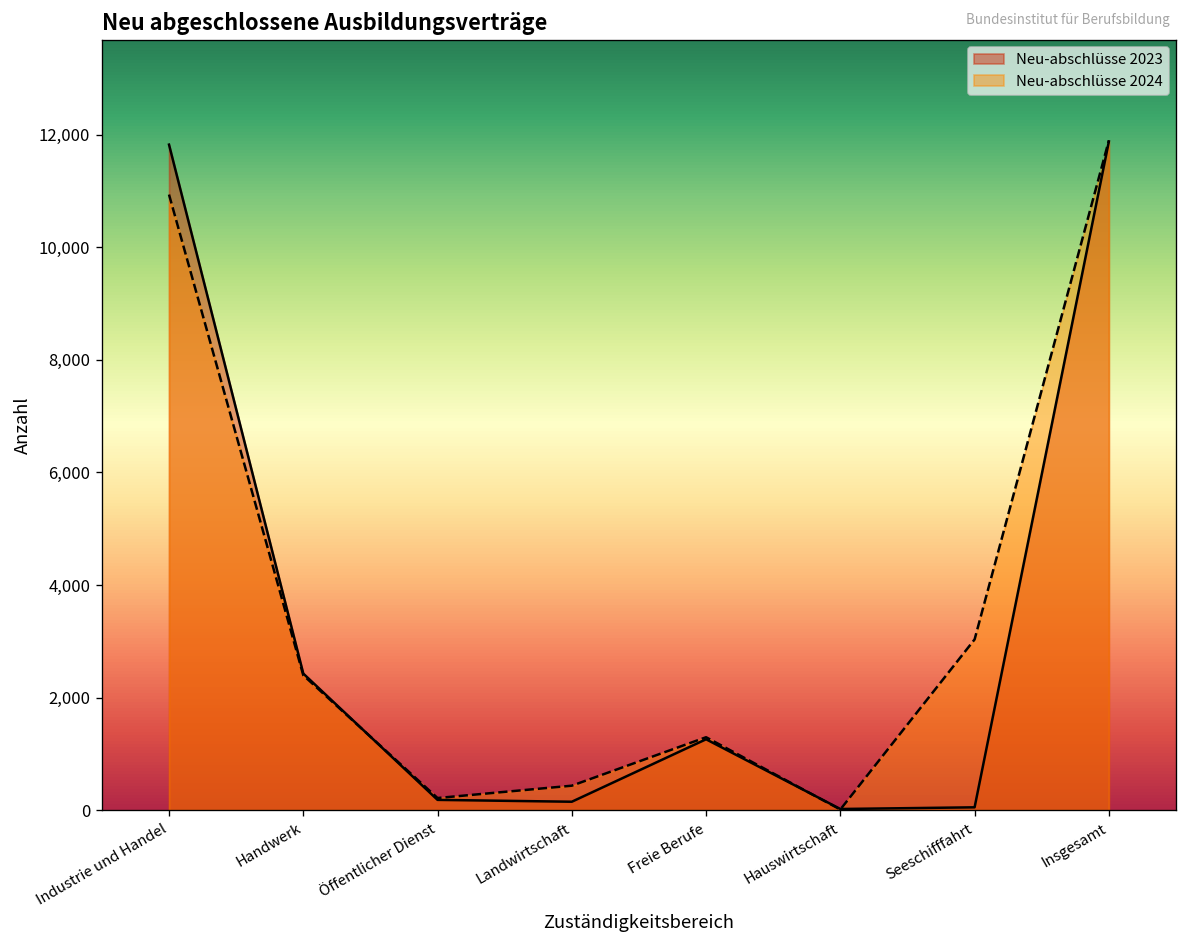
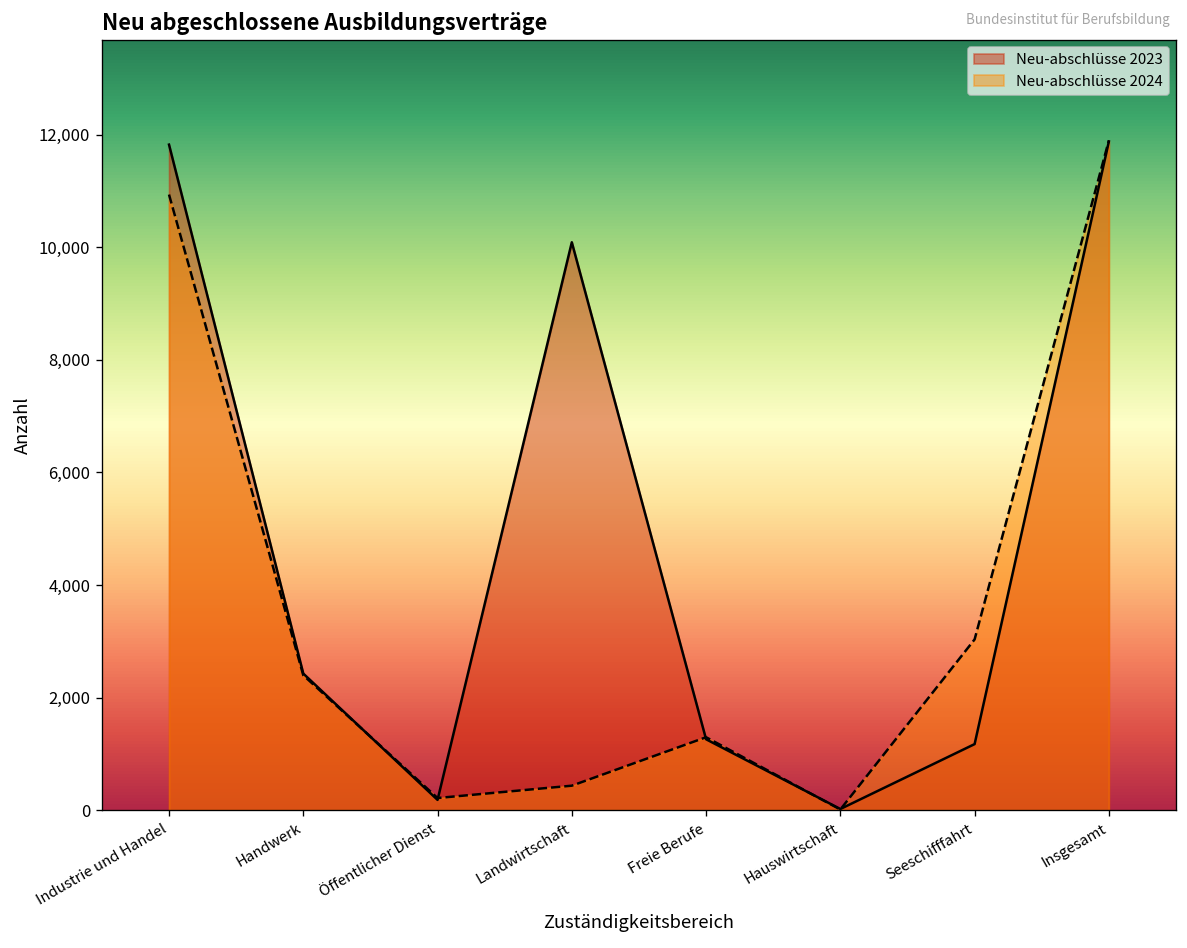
  {
    "Neu-abschlüsse 2023": {
      "Industrie und Handel": "11,800",
-     "Landwirtschaft": "200",
-     "Seeschifffahrt": "100"
+     "Landwirtschaft": "10,100",
+     "Seeschifffahrt": "1,200"
    },
    "Neu-abschlüsse 2024": {
      "Industrie und Handel": "10,900",
      "Landwirtschaft": "400",
      "Seeschifffahrt": "3,000"
    }
  }
